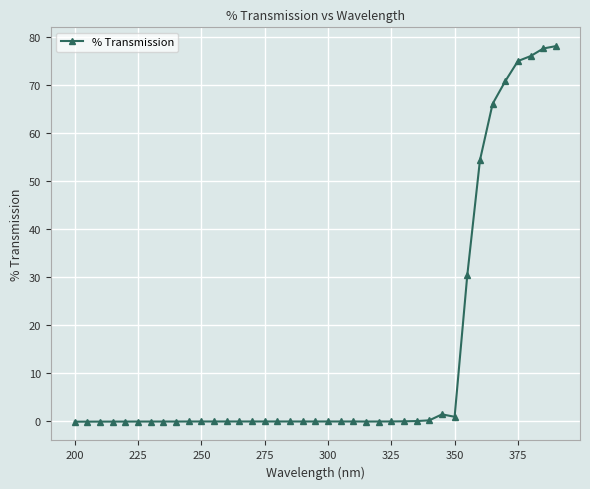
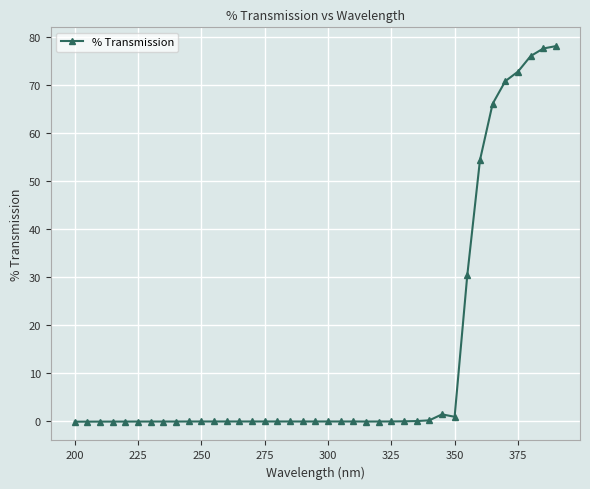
  {
    "200": 0,
    "225": 0,
    "250": 0,
    "275": 0,
    "300": 0,
    "325": 0,
    "350": 1,
-   "375": 75
+   "375": 73
  }
